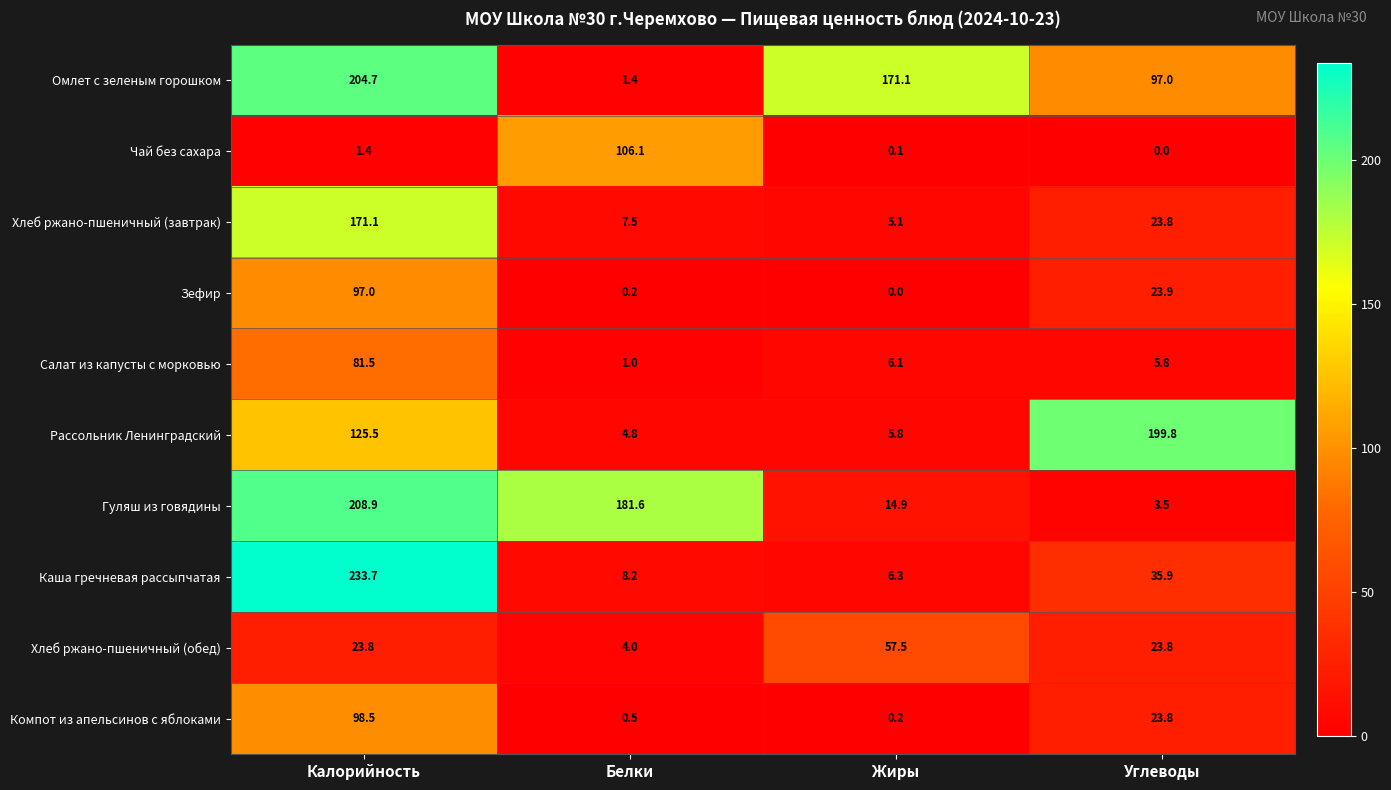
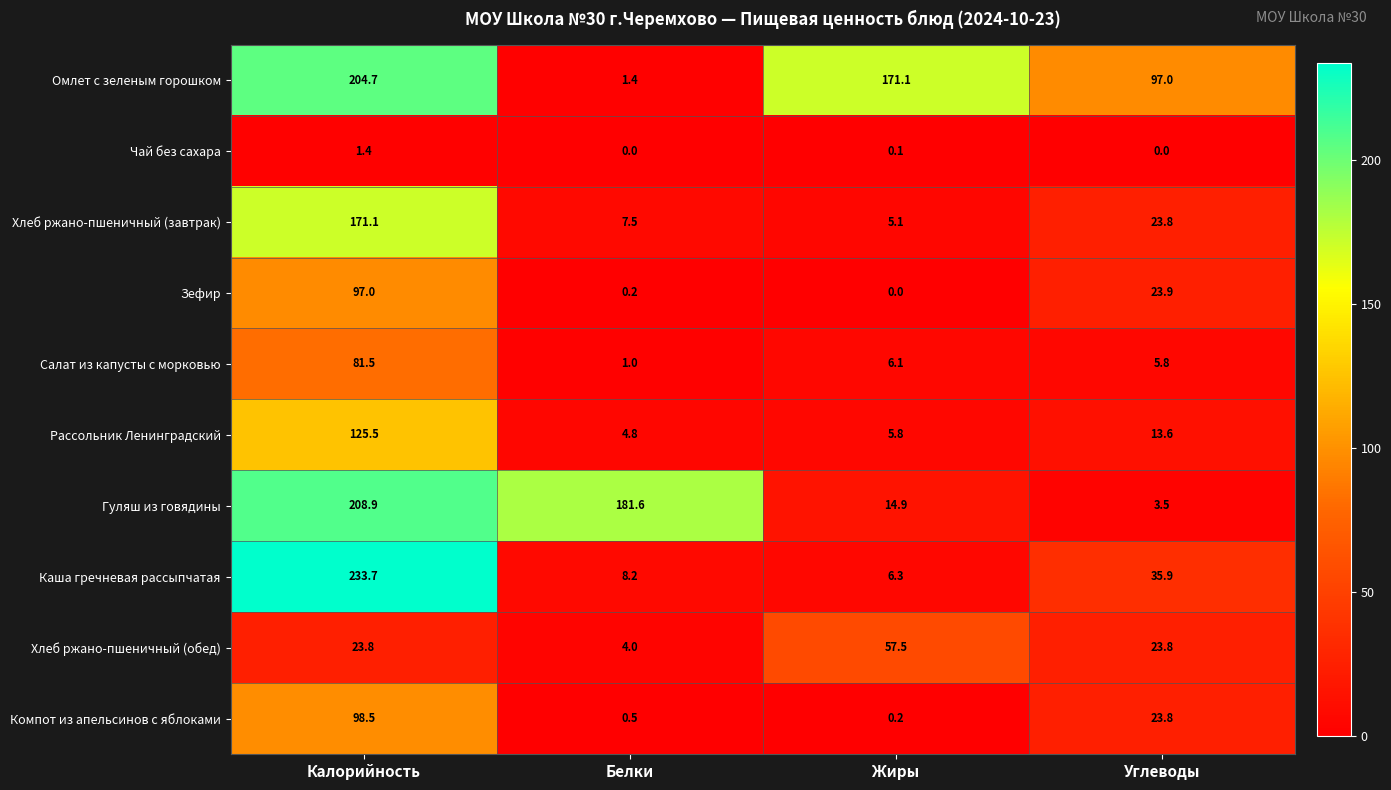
  {
    "Омлет с зеленым горошком": {
      "Калорийность": 204.7,
      "Белки": 1.4,
      "Жиры": 171.1,
      "Углеводы": 97.0
    },
    "Чай без сахара": {
      "Калорийность": 1.4,
-     "Белки": 106.1,
+     "Белки": 0.0,
      "Жиры": 0.1,
      "Углеводы": 0.0
    },
    "Хлеб ржано-пшеничный (завтрак)": {
      "Калорийность": 171.1,
      "Белки": 7.5,
      "Жиры": 5.1,
      "Углеводы": 23.8
    },
    "Зефир": {
      "Калорийность": 97.0,
      "Белки": 0.2,
      "Жиры": 0.0,
      "Углеводы": 23.9
    },
    "Салат из капусты с морковью": {
      "Калорийность": 81.5,
      "Белки": 1.0,
      "Жиры": 6.1,
      "Углеводы": 5.8
    },
    "Рассольник Ленинградский": {
      "Калорийность": 125.5,
      "Белки": 4.8,
      "Жиры": 5.8,
-     "Углеводы": 199.8
+     "Углеводы": 13.6
    },
    "Гуляш из говядины": {
      "Калорийность": 208.9,
      "Белки": 181.6,
      "Жиры": 14.9,
      "Углеводы": 3.5
    },
    "Каша гречневая рассыпчатая": {
      "Калорийность": 233.7,
      "Белки": 8.2,
      "Жиры": 6.3,
      "Углеводы": 35.9
    },
    "Хлеб ржано-пшеничный (обед)": {
      "Калорийность": 23.8,
      "Белки": 4.0,
      "Жиры": 57.5,
      "Углеводы": 23.8
    },
    "Компот из апельсинов с яблоками": {
      "Калорийность": 98.5,
      "Белки": 0.5,
      "Жиры": 0.2,
      "Углеводы": 23.8
    }
  }
